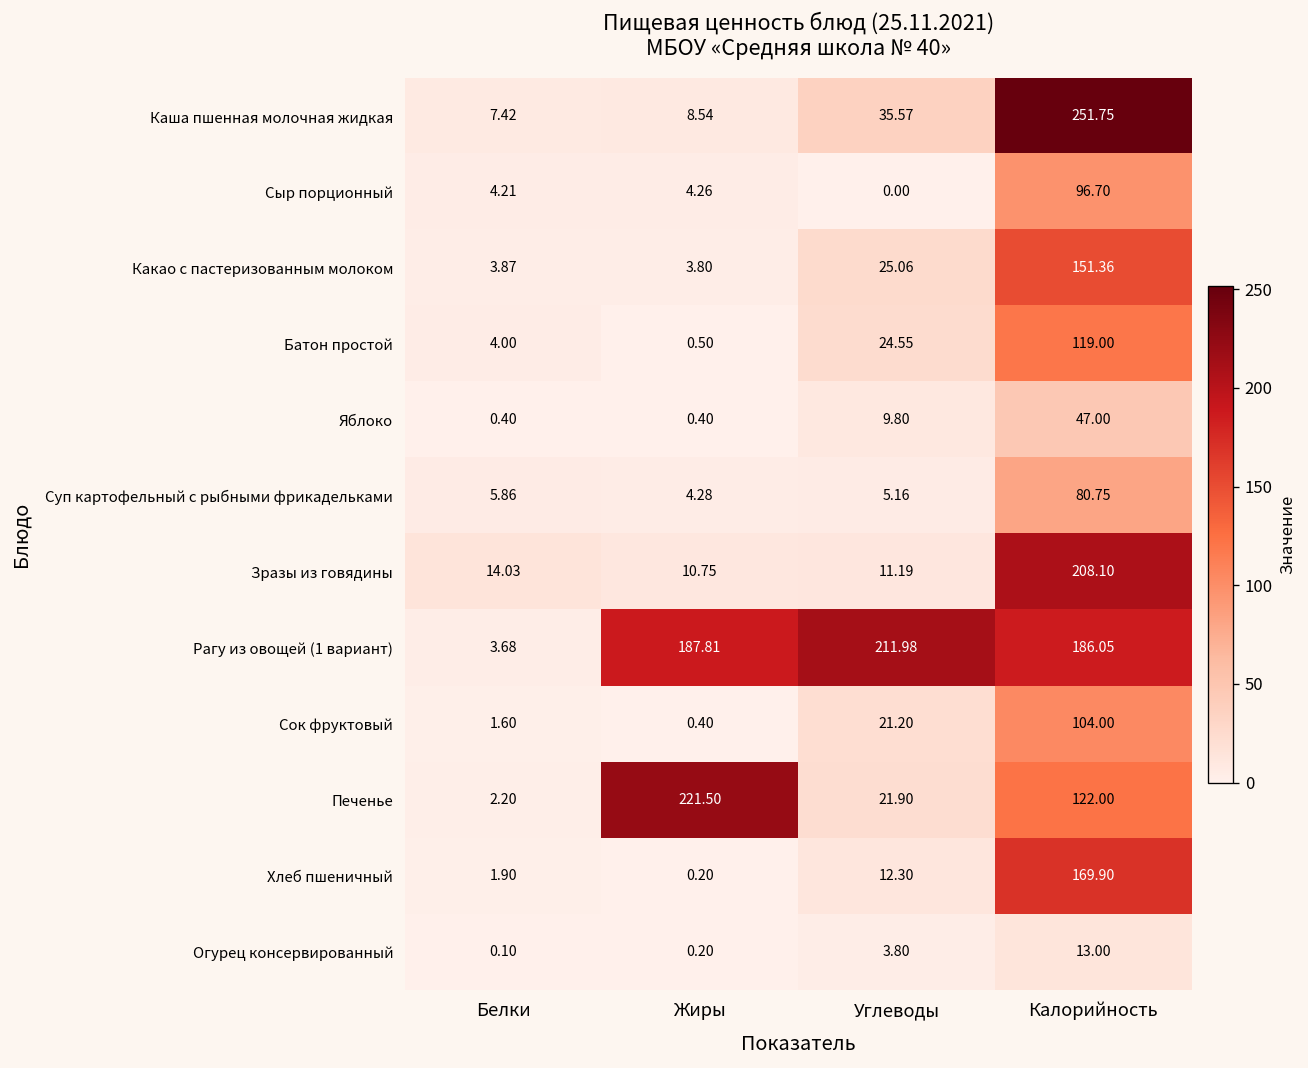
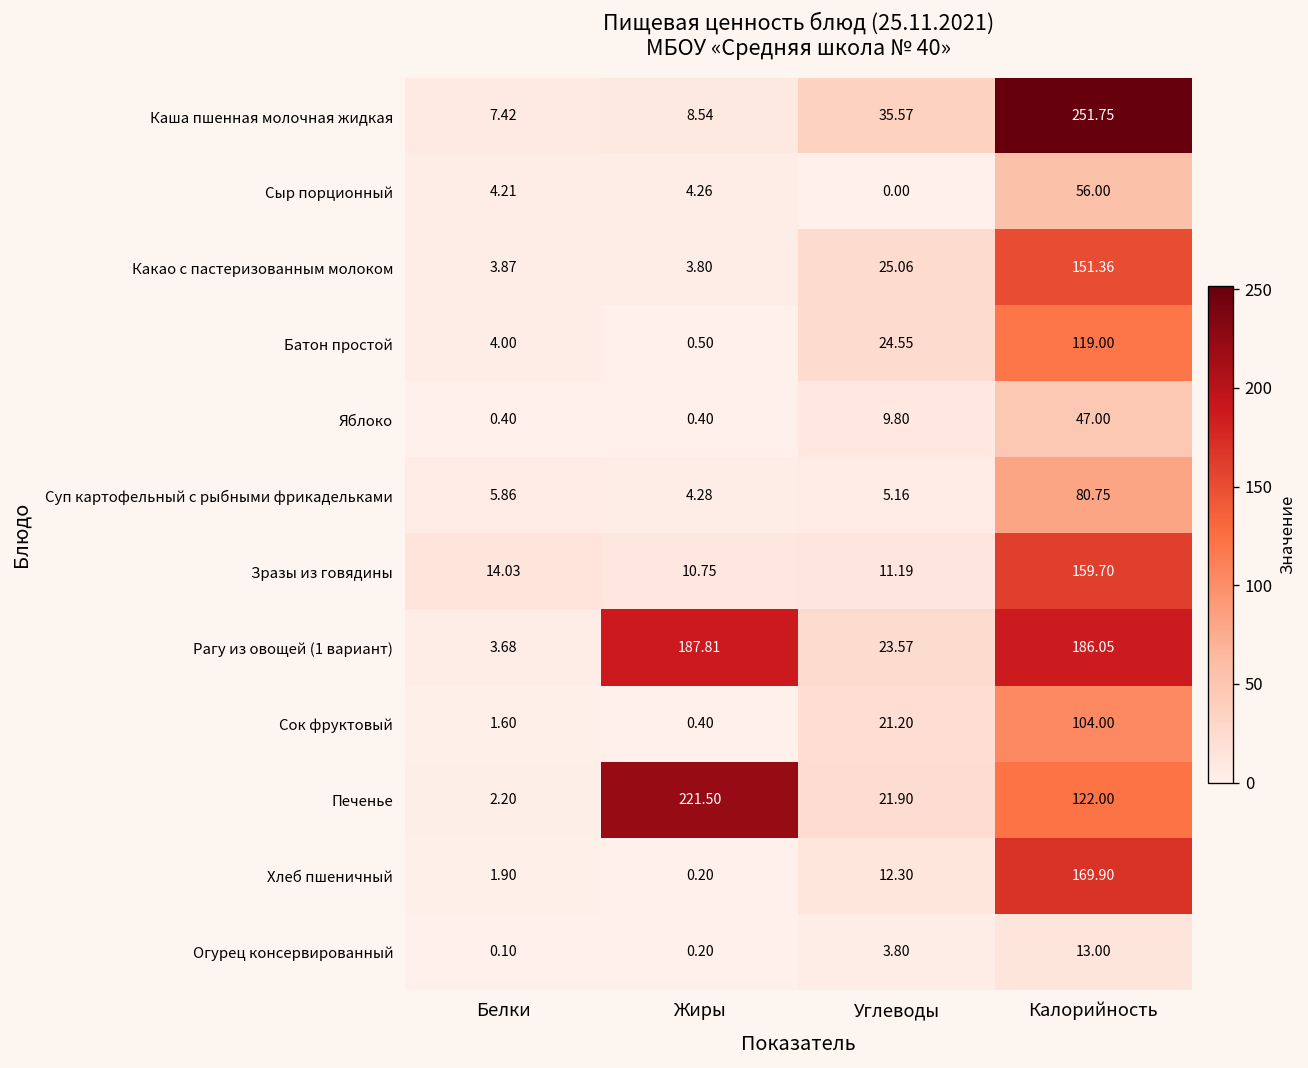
  {
    "Каша пшенная молочная жидкая": {
      "Белки": 7.42,
      "Жиры": 8.54,
      "Углеводы": 35.57,
      "Калорийность": 251.75
    },
    "Сыр порционный": {
      "Белки": 4.21,
      "Жиры": 4.26,
      "Углеводы": 0.00,
-     "Калорийность": 96.70
+     "Калорийность": 56.00
    },
    "Какао с пастеризованным молоком": {
      "Белки": 3.87,
      "Жиры": 3.80,
      "Углеводы": 25.06,
      "Калорийность": 151.36
    },
    "Батон простой": {
      "Белки": 4.00,
      "Жиры": 0.50,
      "Углеводы": 24.55,
      "Калорийность": 119.00
    },
    "Яблоко": {
      "Белки": 0.40,
      "Жиры": 0.40,
      "Углеводы": 9.80,
      "Калорийность": 47.00
    },
    "Суп картофельный с рыбными фрикадельками": {
      "Белки": 5.86,
      "Жиры": 4.28,
      "Углеводы": 5.16,
      "Калорийность": 80.75
    },
    "Зразы из говядины": {
      "Белки": 14.03,
      "Жиры": 10.75,
      "Углеводы": 11.19,
-     "Калорийность": 208.10
+     "Калорийность": 159.70
    },
    "Рагу из овощей (1 вариант)": {
      "Белки": 3.68,
      "Жиры": 187.81,
-     "Углеводы": 211.98,
+     "Углеводы": 23.57,
      "Калорийность": 186.05
    },
    "Сок фруктовый": {
      "Белки": 1.60,
      "Жиры": 0.40,
      "Углеводы": 21.20,
      "Калорийность": 104.00
    },
    "Печенье": {
      "Белки": 2.20,
      "Жиры": 221.50,
      "Углеводы": 21.90,
      "Калорийность": 122.00
    },
    "Хлеб пшеничный": {
      "Белки": 1.90,
      "Жиры": 0.20,
      "Углеводы": 12.30,
      "Калорийность": 169.90
    },
    "Огурец консервированный": {
      "Белки": 0.10,
      "Жиры": 0.20,
      "Углеводы": 3.80,
      "Калорийность": 13.00
    }
  }
